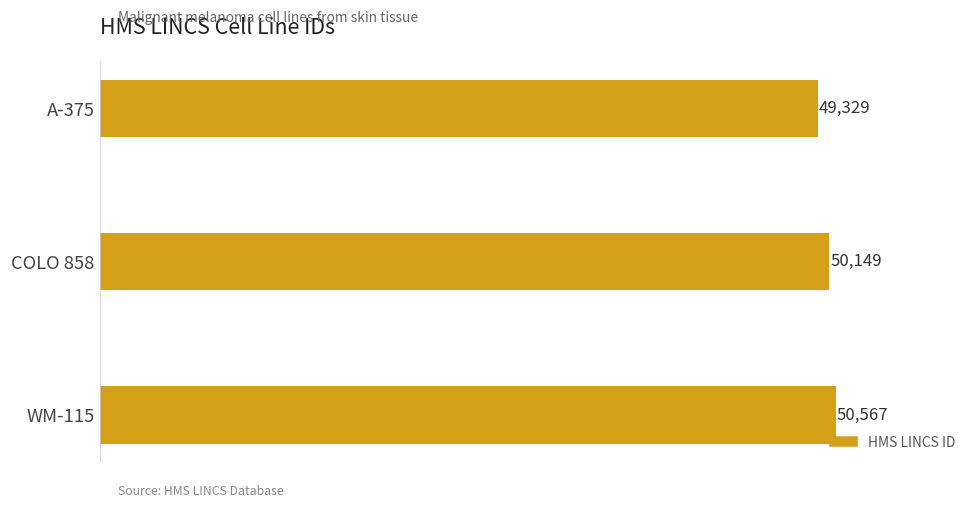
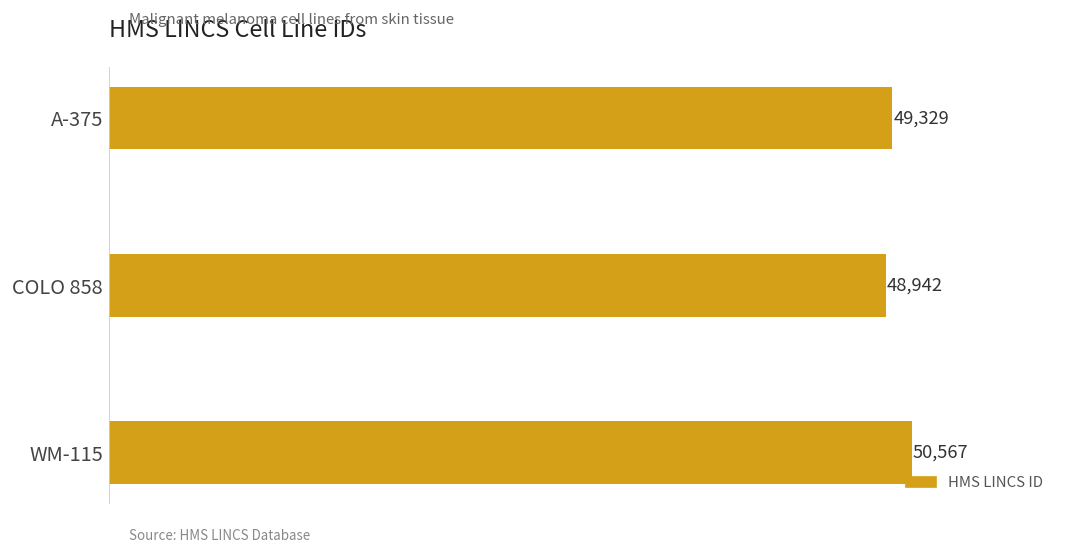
  {
    "A-375": "49,329",
-   "COLO 858": "50,149",
+   "COLO 858": "48,942",
    "WM-115": "50,567"
  }
